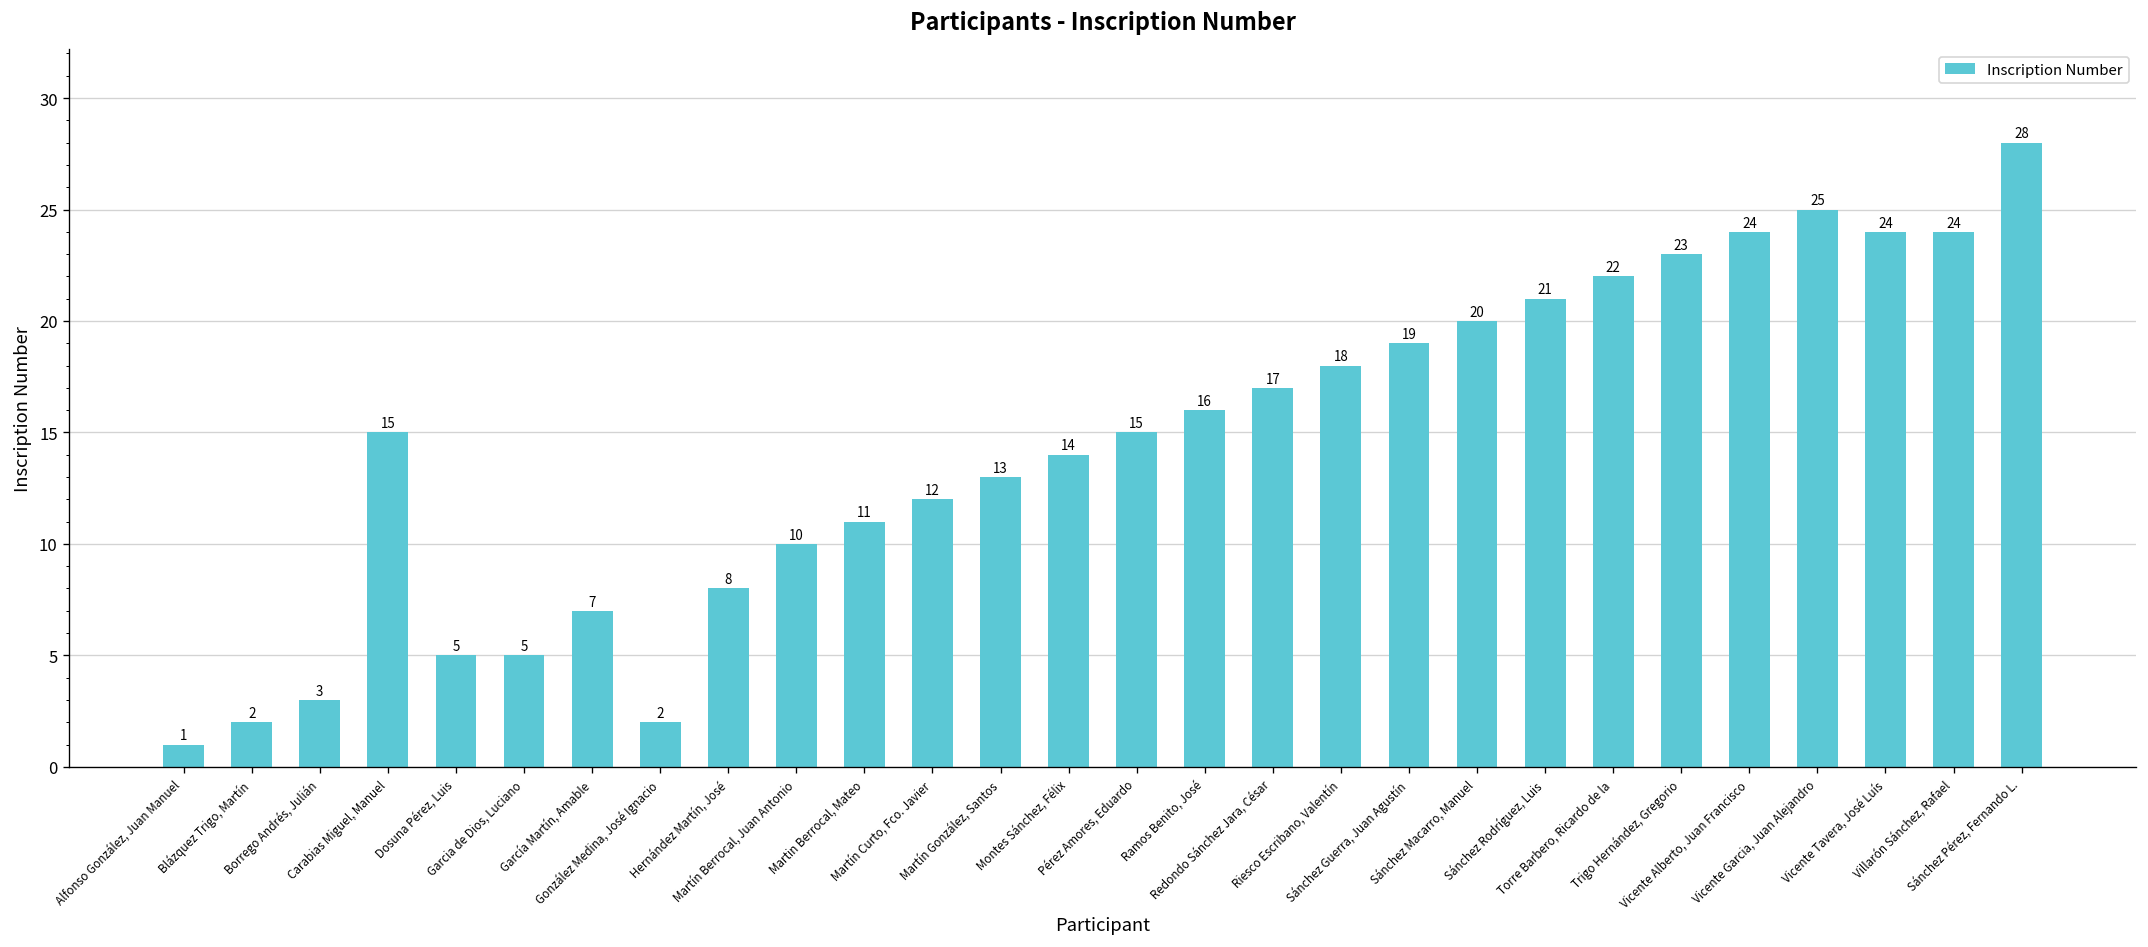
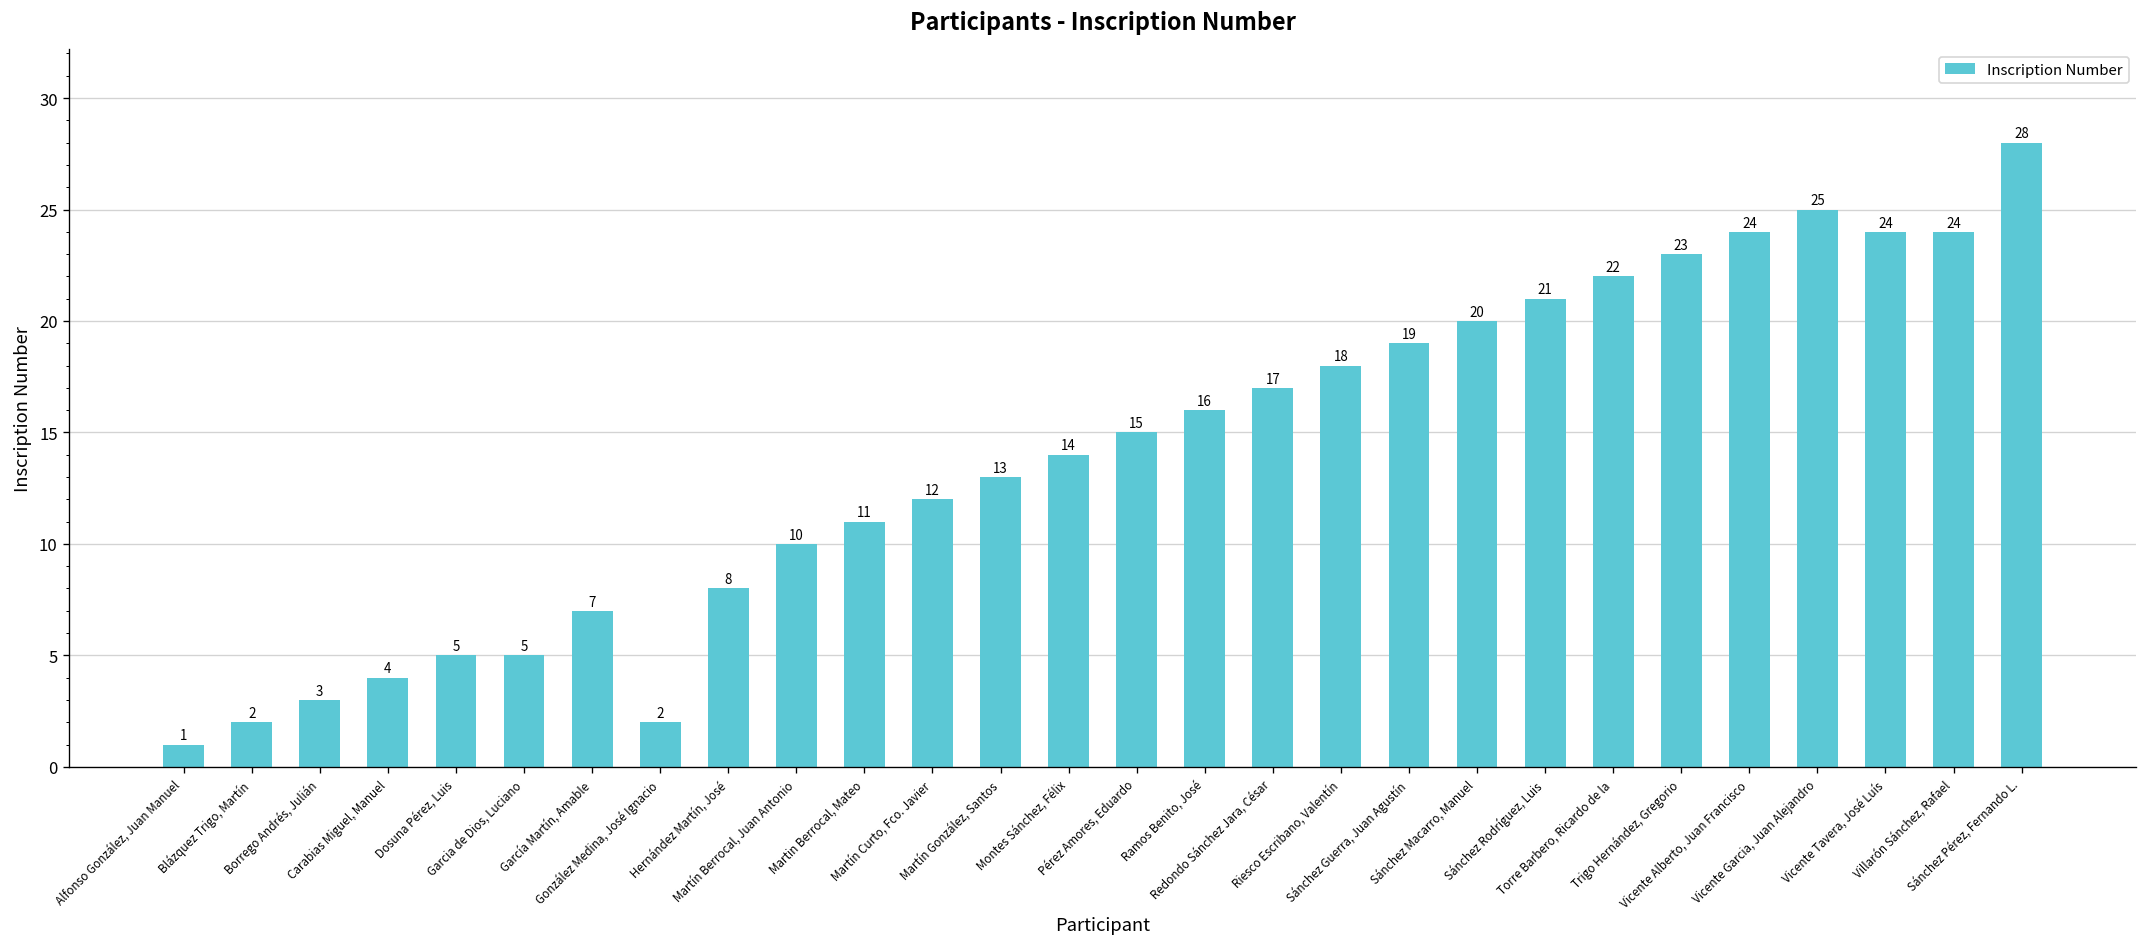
  {
    "Alfonso González, Juan Manuel": 1,
    "Blázquez Trigo, Martín": 2,
    "Borrego Andrés, Julián": 3,
-   "Carabias Miguel, Manuel": 15,
+   "Carabias Miguel, Manuel": 4,
    "Dosuna Pérez, Luis": 5,
    "Garcia de Dios, Luciano": 5,
    "García Martín, Amable": 7,
    "González Medina, José Ignacio": 2,
    "Hernández Martín, José": 8,
    "Martín Berrocal, Juan Antonio": 10,
    "Martin Berrocal, Mateo": 11,
    "Martín Curto, Fco. Javier": 12,
    "Martín González, Santos": 13,
    "Montes Sánchez, Félix": 14,
    "Pérez Amores, Eduardo": 15,
    "Ramos Benito, José": 16,
    "Redondo Sánchez Jara, César": 17,
    "Riesco Escribano, Valentín": 18,
    "Sánchez Guerra, Juan Agustín": 19,
    "Sánchez Macarro, Manuel": 20,
    "Sánchez Rodríguez, Luis": 21,
    "Torre Barbero, Ricardo de la": 22,
    "Trigo Hernández, Gregorio": 23,
    "Vicente Alberto, Juan Francisco": 24,
    "Vicente Garcia, Juan Alejandro": 25,
    "Vicente Tavera, José Luís": 24,
    "Villarón Sánchez, Rafael": 24,
    "Sánchez Pérez, Fernando L.": 28
  }
